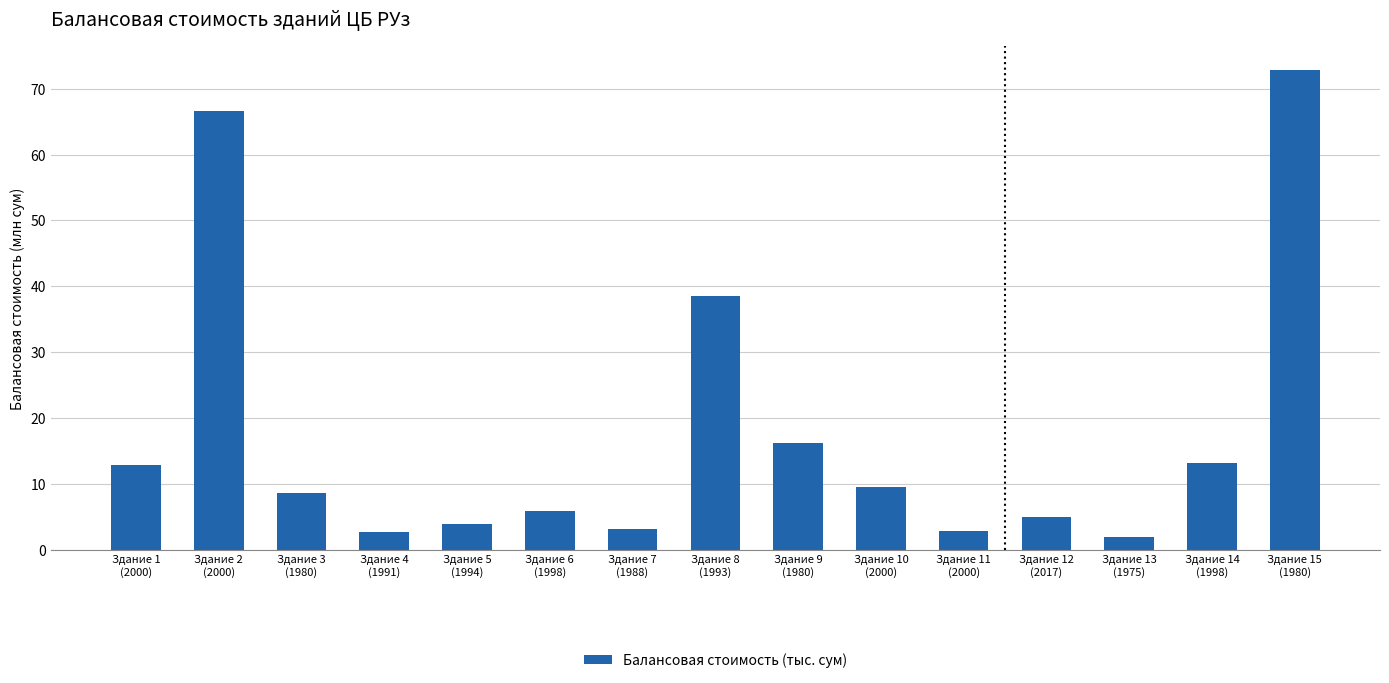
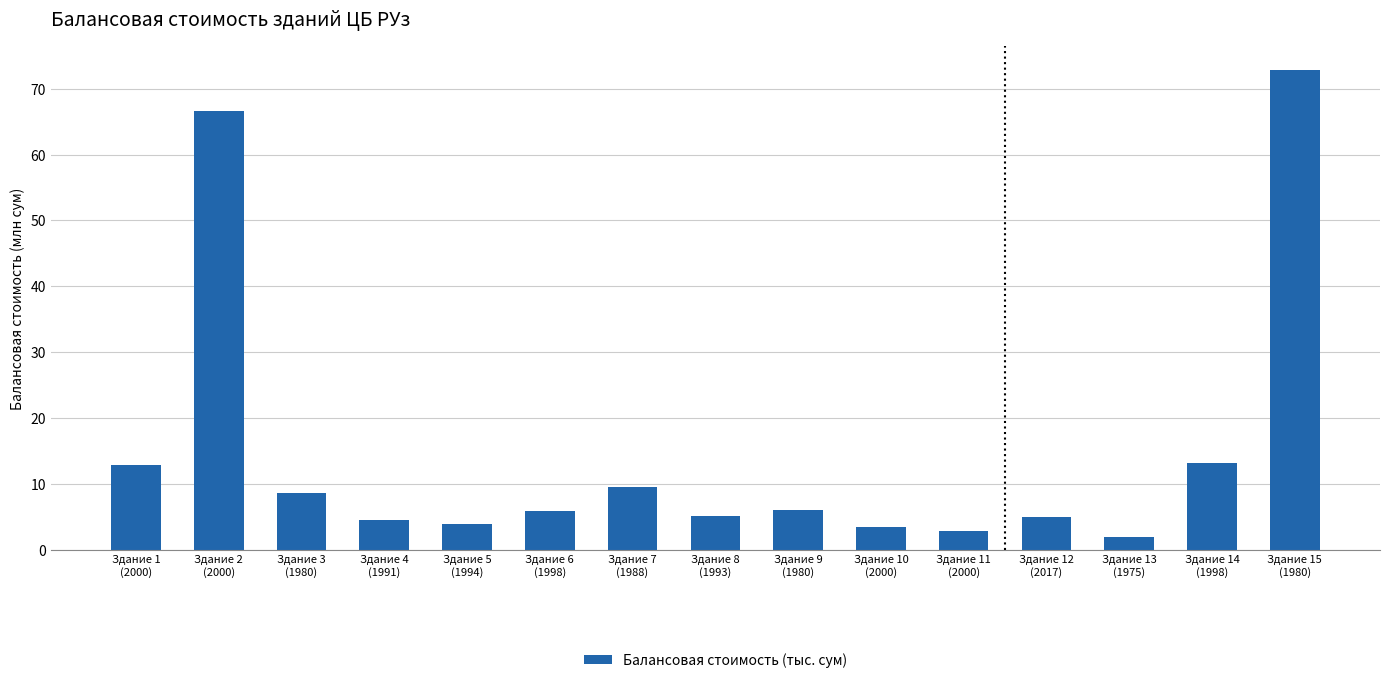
  {
    "Здание 1 (2000)": 13,
    "Здание 2 (2000)": 67,
    "Здание 3 (1980)": 9,
-   "Здание 4 (1991)": 3,
+   "Здание 4 (1991)": 5,
    "Здание 5 (1994)": 4,
    "Здание 6 (1998)": 6,
-   "Здание 7 (1988)": 3,
-   "Здание 8 (1993)": 39,
-   "Здание 9 (1980)": 16,
-   "Здание 10 (2000)": 10,
+   "Здание 7 (1988)": 9,
+   "Здание 8 (1993)": 5,
+   "Здание 9 (1980)": 6,
+   "Здание 10 (2000)": 3,
    "Здание 11 (2000)": 3,
    "Здание 12 (2017)": 5,
    "Здание 13 (1975)": 2,
    "Здание 14 (1998)": 13,
    "Здание 15 (1980)": 73
  }
